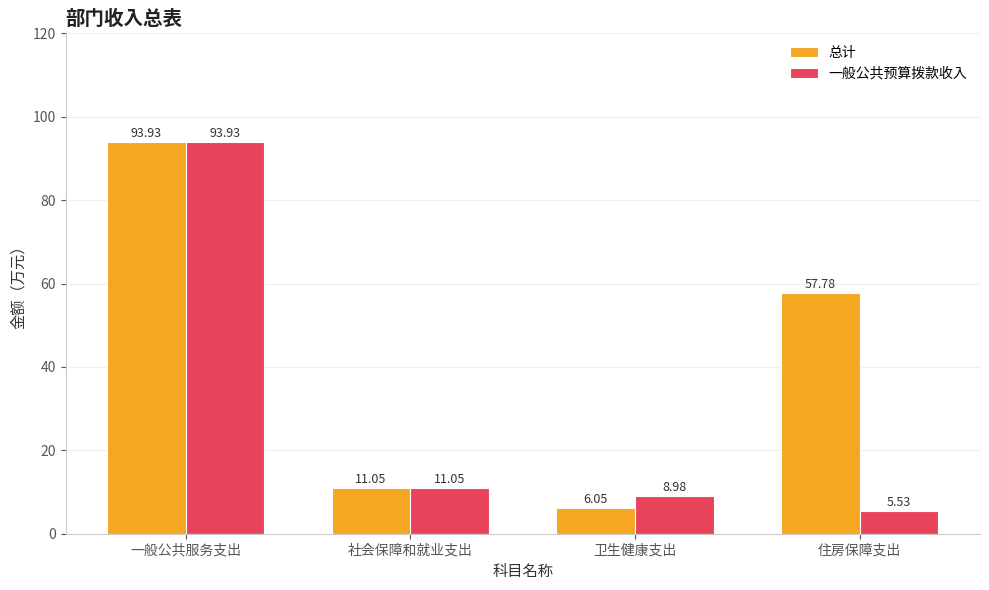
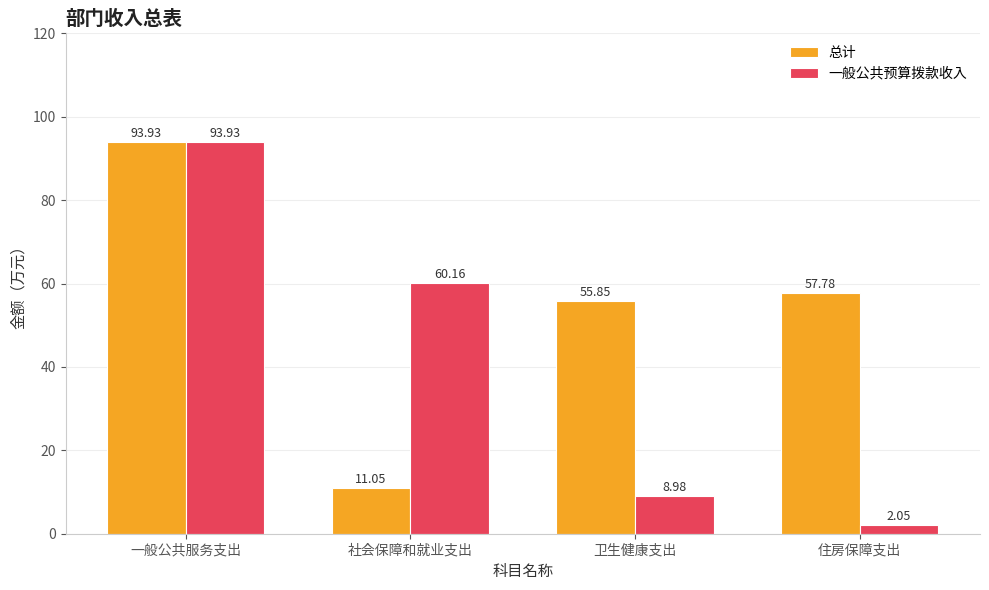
  {
    "总计": {
      "一般公共服务支出": 93.93,
      "社会保障和就业支出": 11.05,
-     "卫生健康支出": 6.05,
+     "卫生健康支出": 55.85,
      "住房保障支出": 57.78
    },
    "一般公共预算拨款收入": {
      "一般公共服务支出": 93.93,
-     "社会保障和就业支出": 11.05,
+     "社会保障和就业支出": 60.16,
      "卫生健康支出": 8.98,
-     "住房保障支出": 5.53
+     "住房保障支出": 2.05
    }
  }
